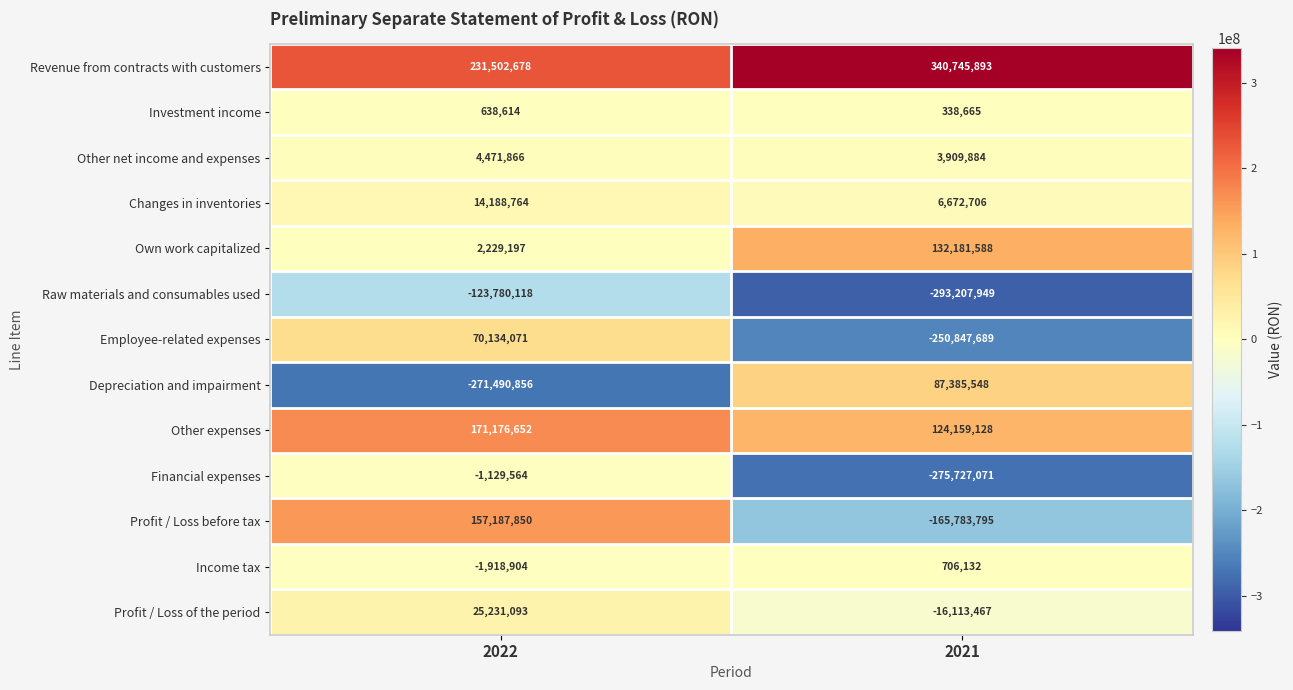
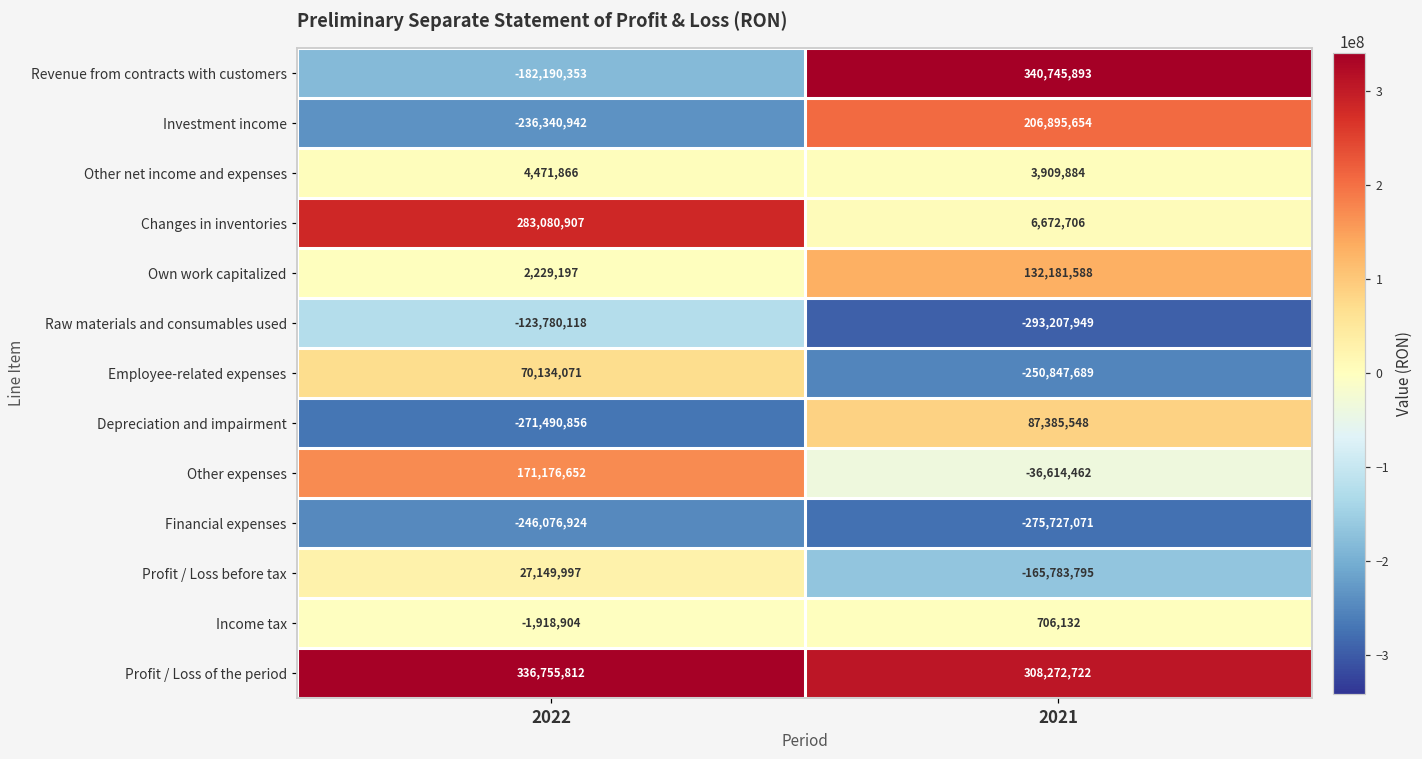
  {
    "Revenue from contracts with customers": {
-     "2022": "231,502,678",
+     "2022": "-182,190,353",
      "2021": "340,745,893"
    },
    "Investment income": {
-     "2022": "638,614",
-     "2021": "338,665"
+     "2022": "-236,340,942",
+     "2021": "206,895,654"
    },
    "Other net income and expenses": {
      "2022": "4,471,866",
      "2021": "3,909,884"
    },
    "Changes in inventories": {
-     "2022": "14,188,764",
+     "2022": "283,080,907",
      "2021": "6,672,706"
    },
    "Own work capitalized": {
      "2022": "2,229,197",
      "2021": "132,181,588"
    },
    "Raw materials and consumables used": {
      "2022": "-123,780,118",
      "2021": "-293,207,949"
    },
    "Employee-related expenses": {
      "2022": "70,134,071",
      "2021": "-250,847,689"
    },
    "Depreciation and impairment": {
      "2022": "-271,490,856",
      "2021": "87,385,548"
    },
    "Other expenses": {
      "2022": "171,176,652",
-     "2021": "124,159,128"
+     "2021": "-36,614,462"
    },
    "Financial expenses": {
-     "2022": "-1,129,564",
+     "2022": "-246,076,924",
      "2021": "-275,727,071"
    },
    "Profit / Loss before tax": {
-     "2022": "157,187,850",
+     "2022": "27,149,997",
      "2021": "-165,783,795"
    },
    "Income tax": {
      "2022": "-1,918,904",
      "2021": "706,132"
    },
    "Profit / Loss of the period": {
-     "2022": "25,231,093",
-     "2021": "-16,113,467"
+     "2022": "336,755,812",
+     "2021": "308,272,722"
    }
  }
